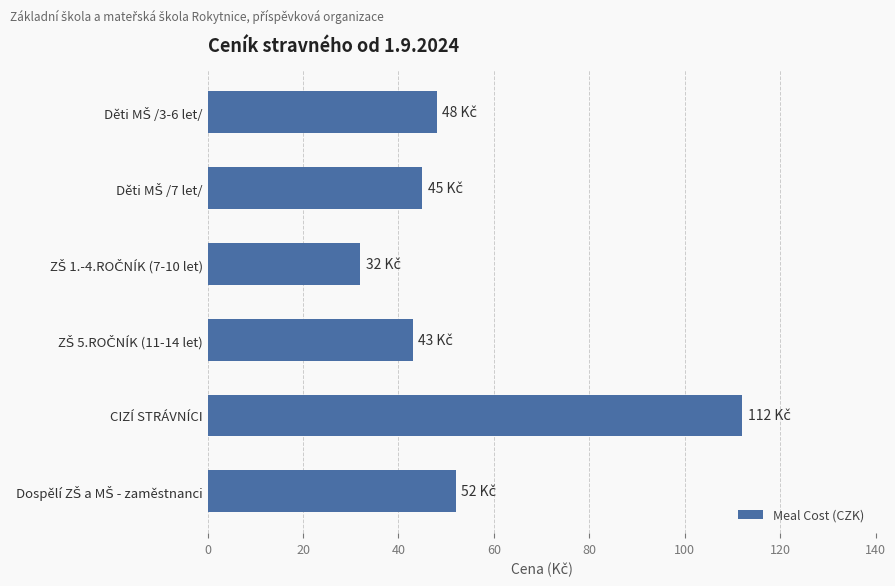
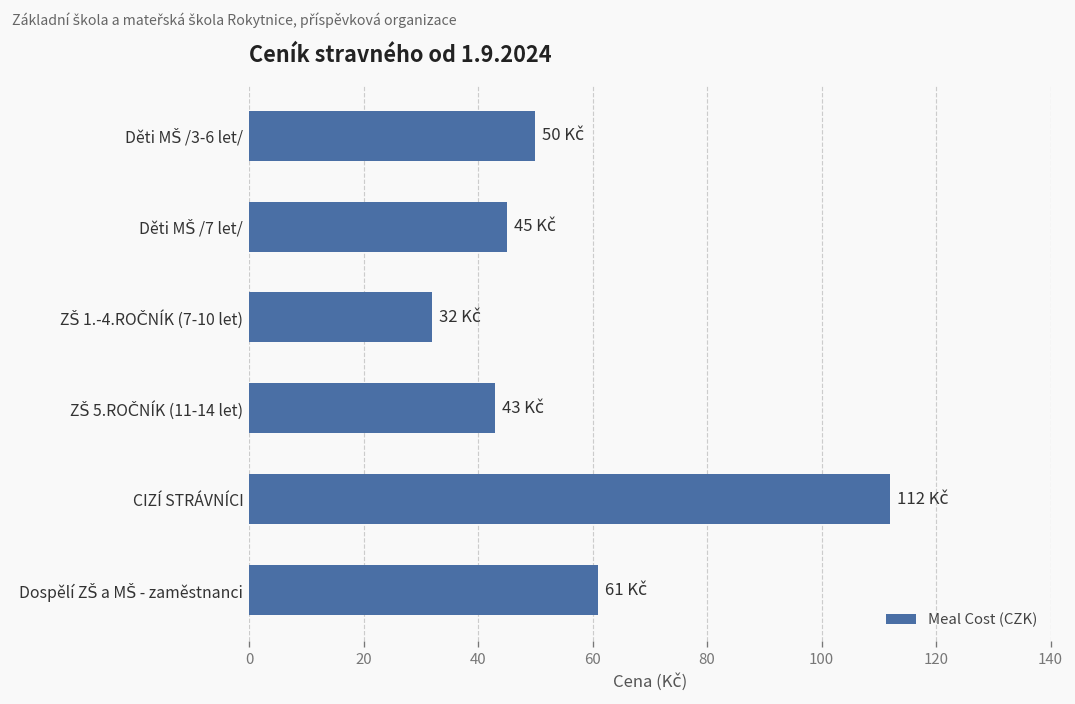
  {
-   "Děti MŠ /3-6 let/": 48,
+   "Děti MŠ /3-6 let/": 50,
    "Děti MŠ /7 let/": 45,
    "ZŠ 1.-4.ROČNÍK (7-10 let)": 32,
    "ZŠ 5.ROČNÍK (11-14 let)": 43,
    "CIZÍ STRÁVNÍCI": 112,
-   "Dospělí ZŠ a MŠ - zaměstnanci": 52
+   "Dospělí ZŠ a MŠ - zaměstnanci": 61
  }
